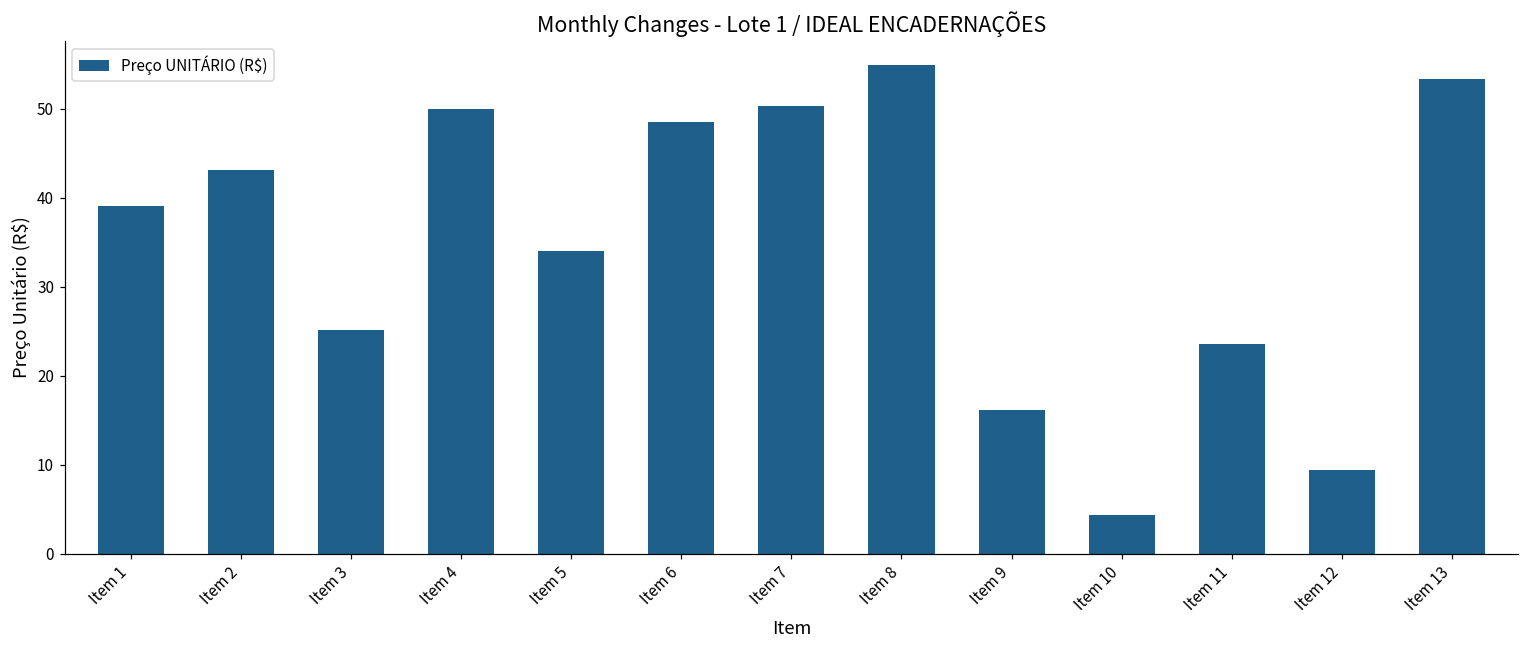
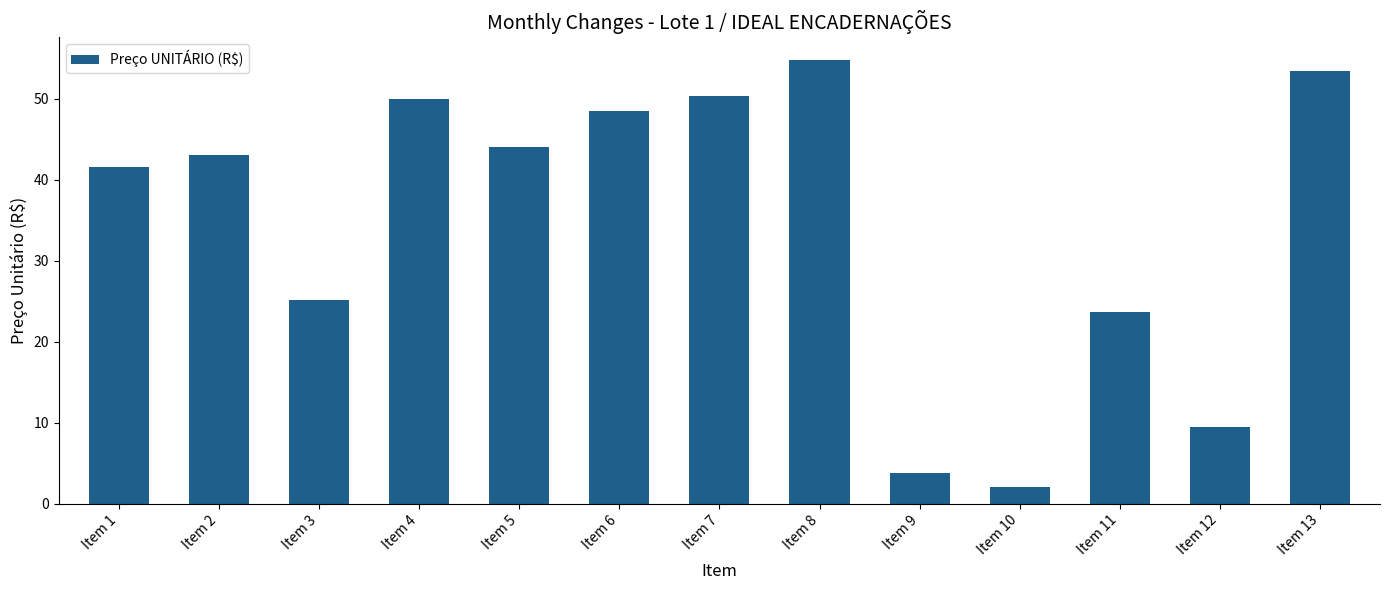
  {
-   "Item 1": 39,
+   "Item 1": 42,
    "Item 2": 43,
    "Item 3": 25,
    "Item 4": 50,
-   "Item 5": 34,
+   "Item 5": 44,
    "Item 6": 48,
    "Item 7": 50,
    "Item 8": 55,
-   "Item 9": 16,
-   "Item 10": 4,
+   "Item 9": 4,
+   "Item 10": 2,
    "Item 11": 24,
    "Item 12": 9,
    "Item 13": 53
  }
